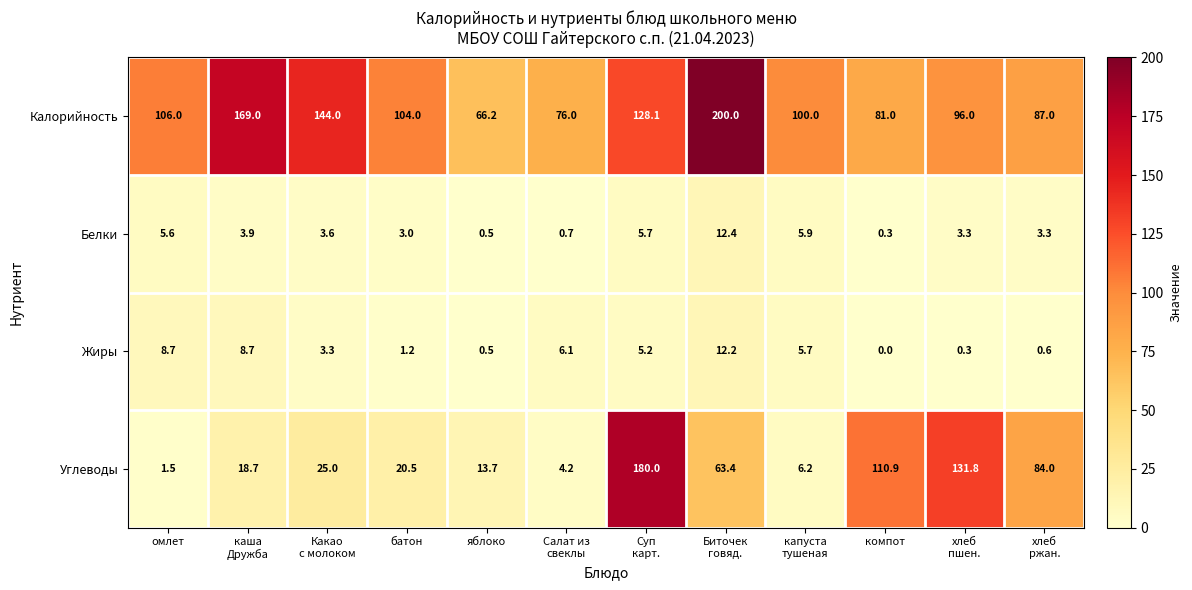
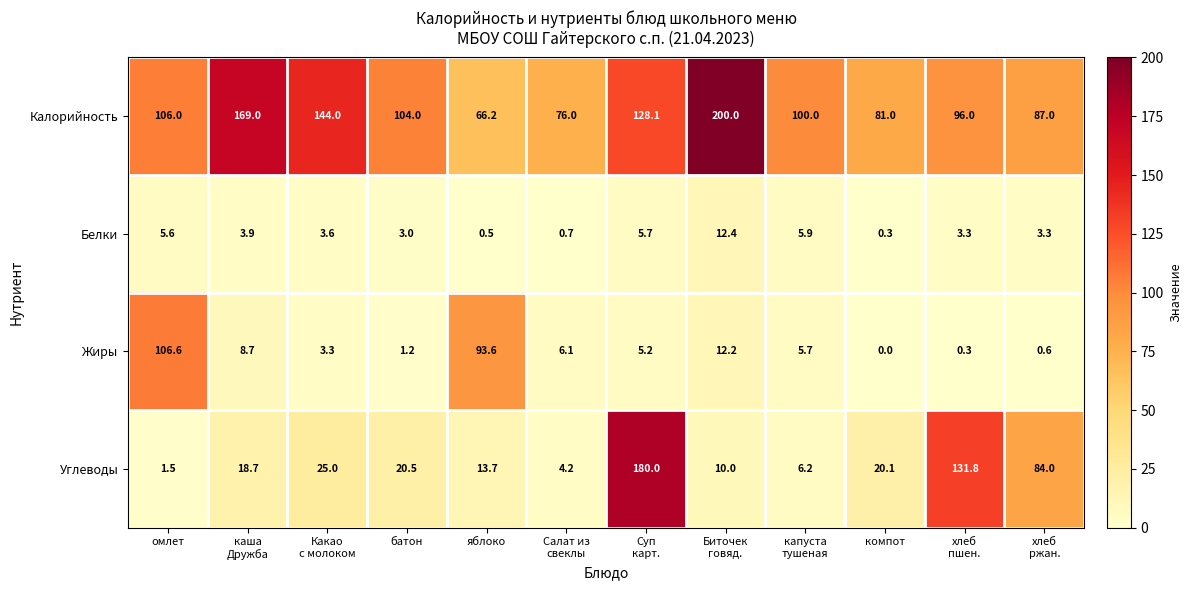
  {
    "Калорийность": {
      "омлет": 106.0,
      "каша Дружба": 169.0,
      "Какао с молоком": 144.0,
      "батон": 104.0,
      "яблоко": 66.2,
      "Салат из свеклы": 76.0,
      "Суп карт.": 128.1,
      "Биточек говяд.": 200.0,
      "капуста тушеная": 100.0,
      "компот": 81.0,
      "хлеб пшен.": 96.0,
      "хлеб ржан.": 87.0
    },
    "Белки": {
      "омлет": 5.6,
      "каша Дружба": 3.9,
      "Какао с молоком": 3.6,
      "батон": 3.0,
      "яблоко": 0.5,
      "Салат из свеклы": 0.7,
      "Суп карт.": 5.7,
      "Биточек говяд.": 12.4,
      "капуста тушеная": 5.9,
      "компот": 0.3,
      "хлеб пшен.": 3.3,
      "хлеб ржан.": 3.3
    },
    "Жиры": {
-     "омлет": 8.7,
+     "омлет": 106.6,
      "каша Дружба": 8.7,
      "Какао с молоком": 3.3,
      "батон": 1.2,
-     "яблоко": 0.5,
+     "яблоко": 93.6,
      "Салат из свеклы": 6.1,
      "Суп карт.": 5.2,
      "Биточек говяд.": 12.2,
      "капуста тушеная": 5.7,
      "компот": 0.0,
      "хлеб пшен.": 0.3,
      "хлеб ржан.": 0.6
    },
    "Углеводы": {
      "омлет": 1.5,
      "каша Дружба": 18.7,
      "Какао с молоком": 25.0,
      "батон": 20.5,
      "яблоко": 13.7,
      "Салат из свеклы": 4.2,
      "Суп карт.": 180.0,
-     "Биточек говяд.": 63.4,
+     "Биточек говяд.": 10.0,
      "капуста тушеная": 6.2,
-     "компот": 110.9,
+     "компот": 20.1,
      "хлеб пшен.": 131.8,
      "хлеб ржан.": 84.0
    }
  }
